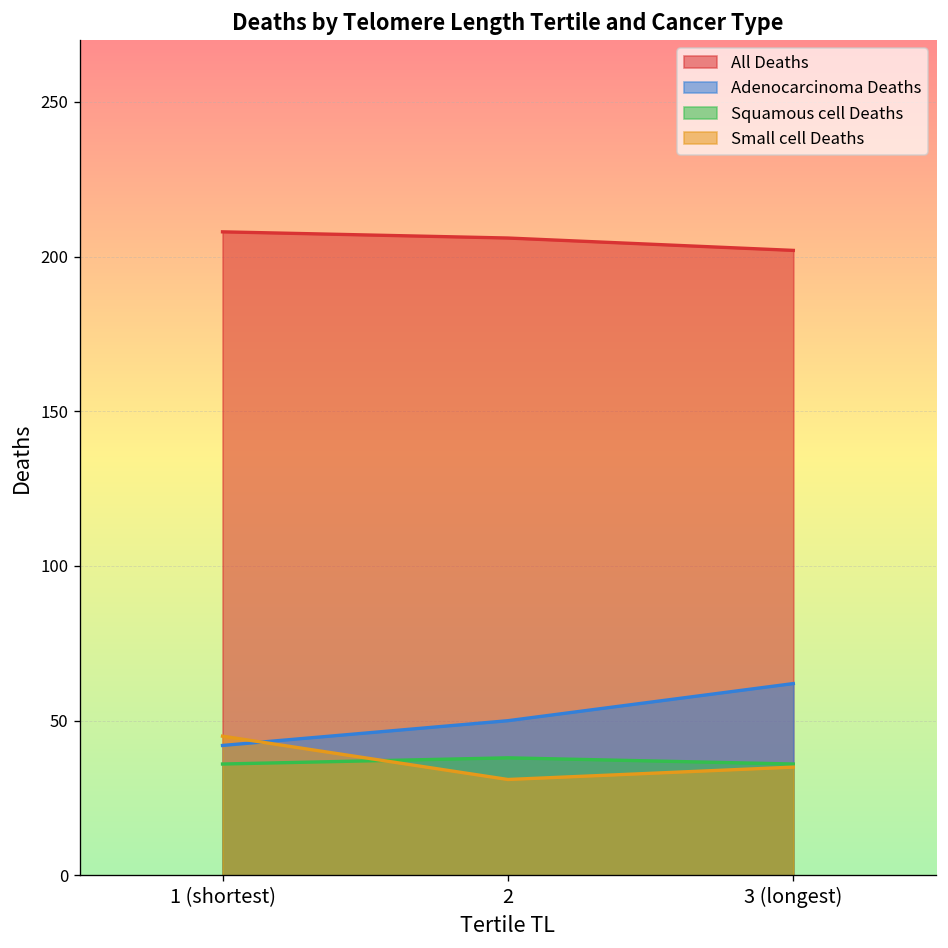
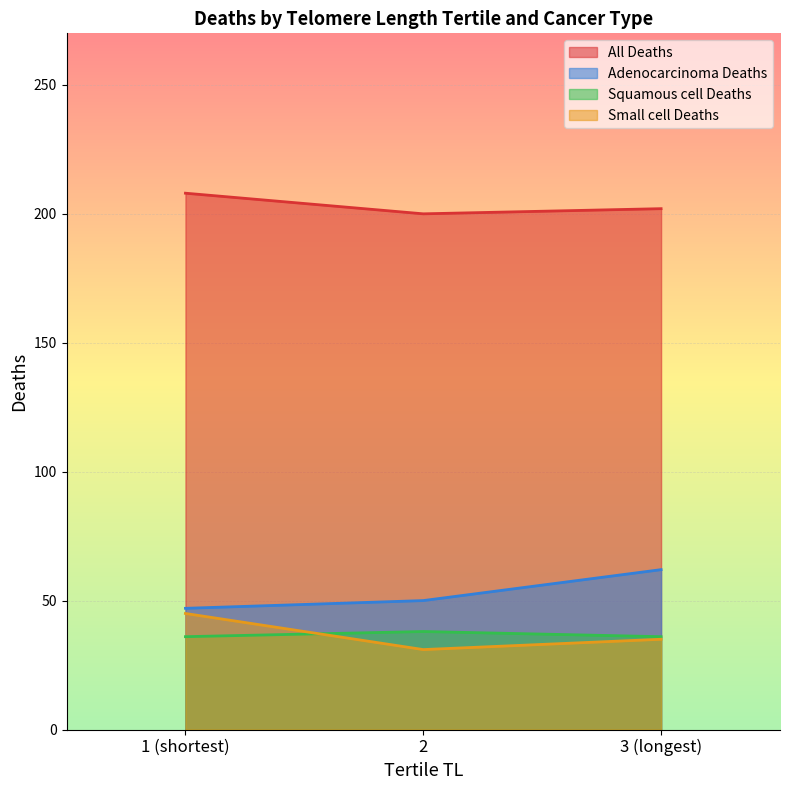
  {
    "All Deaths": {
      "1 (shortest)": 208,
-     "2": 206,
+     "2": 200,
      "3 (longest)": 202
    },
    "Adenocarcinoma Deaths": {
-     "1 (shortest)": 42,
+     "1 (shortest)": 47,
      "2": 50,
      "3 (longest)": 62
    },
    "Squamous cell Deaths": {
      "1 (shortest)": 36,
      "2": 38,
      "3 (longest)": 36
    },
    "Small cell Deaths": {
      "1 (shortest)": 45,
      "2": 31,
      "3 (longest)": 35
    }
  }
